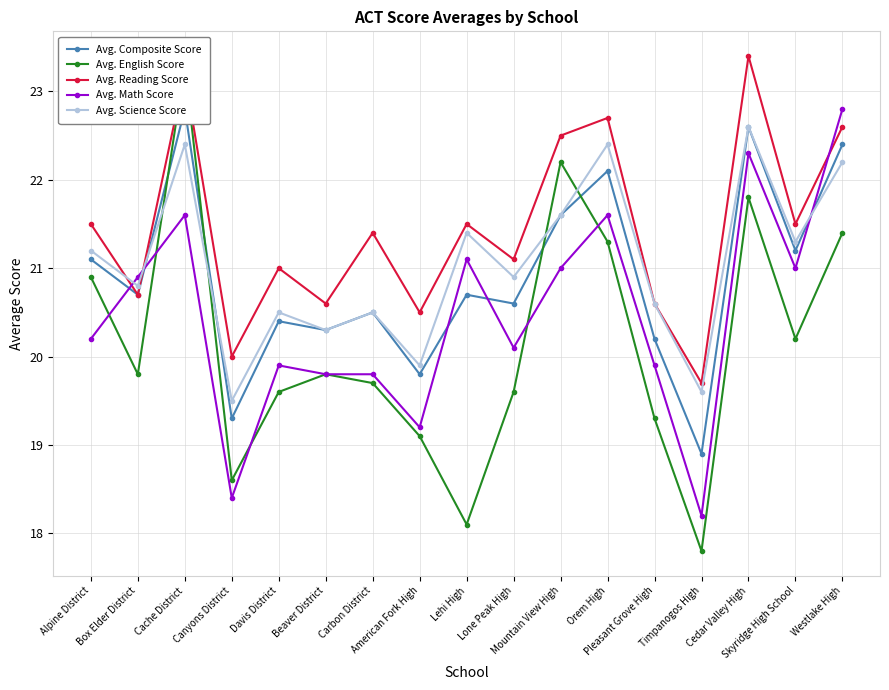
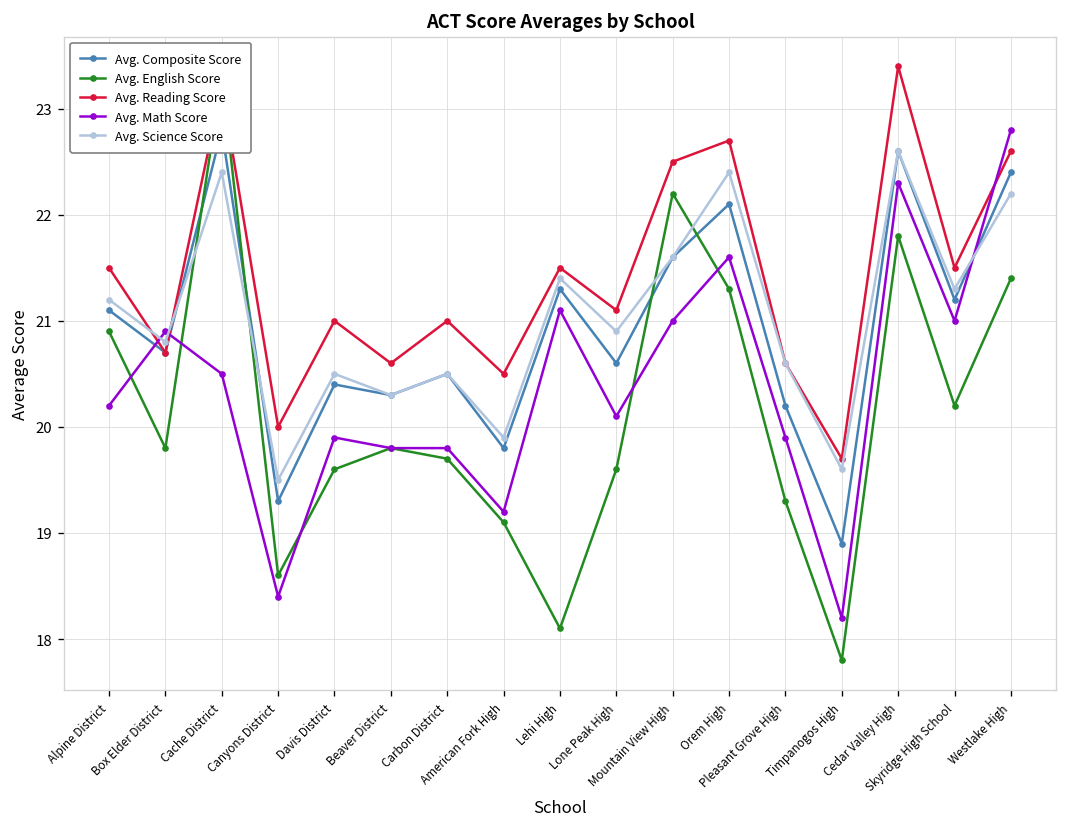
  {
    "Avg. Composite Score": {
      "Alpine District": 21.1,
      "Canyons District": 19.3,
      "Davis District": 20.4,
      "American Fork High": 19.8,
-     "Lehi High": 20.7,
+     "Lehi High": 21.3,
      "Lone Peak High": 20.6,
      "Orem High": 22.1,
      "Pleasant Grove High": 20.2,
      "Timpanogos High": 18.9,
      "Skyridge High School": 21.2,
      "Westlake High": 22.4
    },
    "Avg. English Score": {
      "Alpine District": 20.9,
      "Box Elder District": 19.8,
      "Canyons District": 18.6,
      "Davis District": 19.6,
      "Carbon District": 19.7,
      "American Fork High": 19.1,
      "Lehi High": 18.1,
      "Lone Peak High": 19.6,
      "Mountain View High": 22.2,
      "Orem High": 21.3,
      "Pleasant Grove High": 19.3,
      "Timpanogos High": 17.8,
      "Cedar Valley High": 21.8,
      "Skyridge High School": 20.2,
      "Westlake High": 21.4
    },
    "Avg. Reading Score": {
      "Alpine District": 21.5,
      "Canyons District": 20.0,
      "Davis District": 21.0,
      "Beaver District": 20.6,
-     "Carbon District": 21.4,
+     "Carbon District": 21.0,
      "American Fork High": 20.5,
      "Lehi High": 21.5,
      "Lone Peak High": 21.1,
      "Mountain View High": 22.5,
      "Orem High": 22.7,
      "Timpanogos High": 19.7,
      "Cedar Valley High": 23.4,
      "Skyridge High School": 21.5,
      "Westlake High": 22.6
    },
    "Avg. Math Score": {
      "Alpine District": 20.2,
      "Box Elder District": 20.9,
-     "Cache District": 21.6,
+     "Cache District": 20.5,
      "Canyons District": 18.4,
      "Davis District": 19.9,
      "Carbon District": 19.8,
      "American Fork High": 19.2,
      "Lehi High": 21.1,
      "Lone Peak High": 20.1,
      "Mountain View High": 21.0,
      "Orem High": 21.6,
      "Pleasant Grove High": 19.9,
      "Timpanogos High": 18.2,
      "Cedar Valley High": 22.3,
      "Skyridge High School": 21.0,
      "Westlake High": 22.8
    },
    "Avg. Science Score": {
      "Alpine District": 21.2,
      "Box Elder District": 20.8,
      "Cache District": 22.4,
      "Canyons District": 19.5,
      "Davis District": 20.5,
      "American Fork High": 19.9,
      "Lehi High": 21.4,
      "Lone Peak High": 20.9,
      "Orem High": 22.4,
      "Timpanogos High": 19.6,
      "Skyridge High School": 21.3,
      "Westlake High": 22.2
    }
  }
